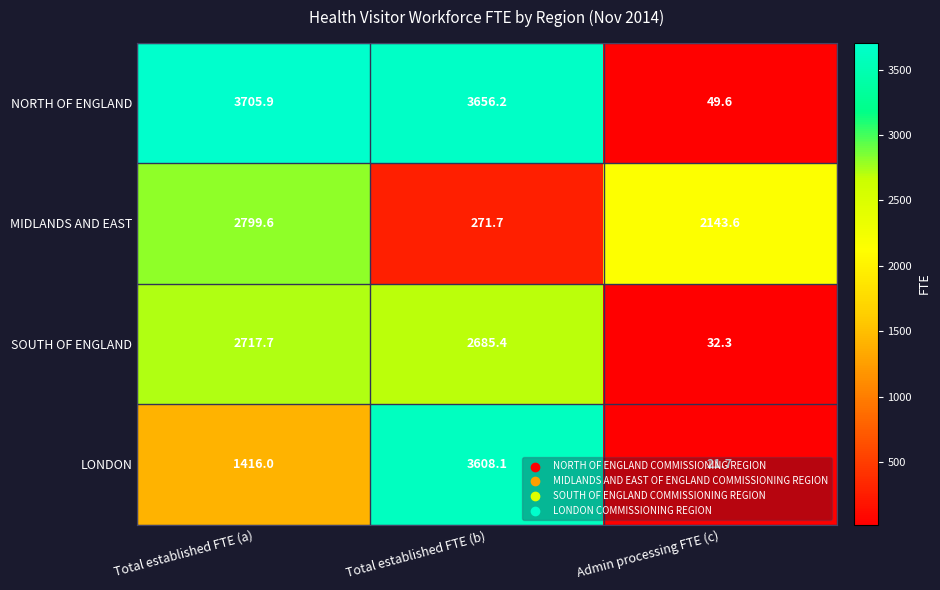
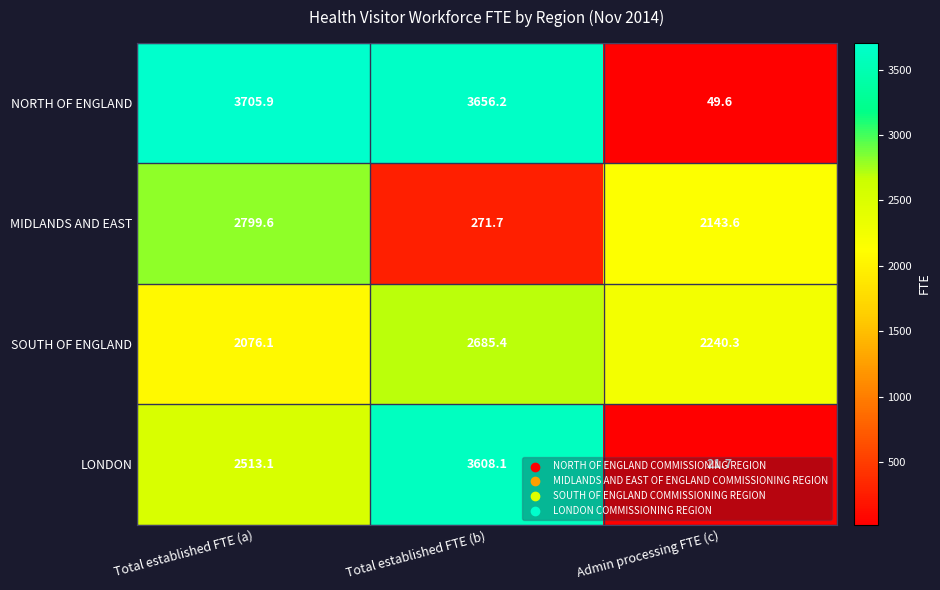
  {
    "NORTH OF ENGLAND": {
      "Total established FTE (a)": 3705.9,
      "Total established FTE (b)": 3656.2,
      "Admin processing FTE (c)": 49.6
    },
    "MIDLANDS AND EAST": {
      "Total established FTE (a)": 2799.6,
      "Total established FTE (b)": 271.7,
      "Admin processing FTE (c)": 2143.6
    },
    "SOUTH OF ENGLAND": {
-     "Total established FTE (a)": 2717.7,
+     "Total established FTE (a)": 2076.1,
      "Total established FTE (b)": 2685.4,
-     "Admin processing FTE (c)": 32.3
+     "Admin processing FTE (c)": 2240.3
    },
    "LONDON": {
-     "Total established FTE (a)": 1416.0,
+     "Total established FTE (a)": 2513.1,
      "Total established FTE (b)": 3608.1
    }
  }
